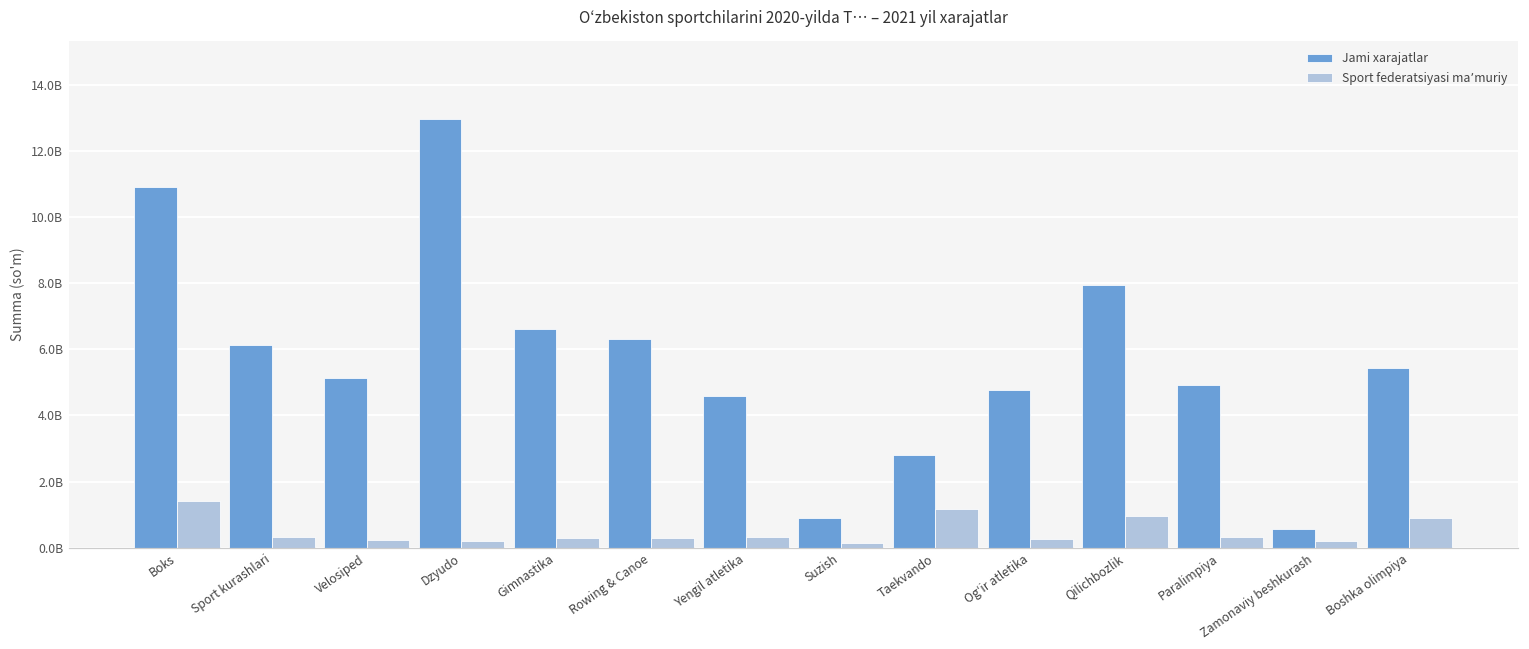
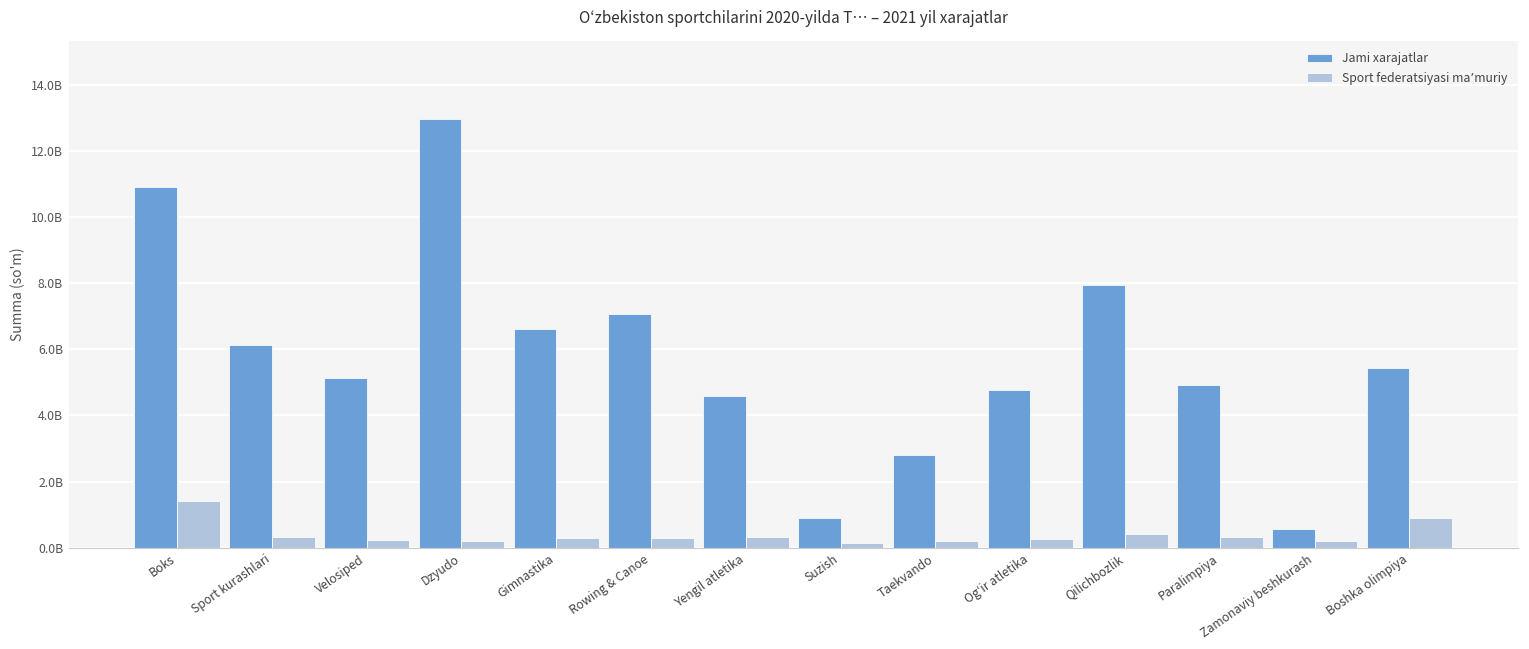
  {
    "Jami xarajatlar": {
      "Boks": 10900000000,
      "Sport kurashlari": 6100000000,
      "Velosiped": 5100000000,
      "Dzyudo": 13000000000,
      "Gimnastika": 6600000000,
-     "Rowing & Canoe": 6300000000,
+     "Rowing & Canoe": 7100000000,
      "Yengil atletika": 4600000000,
      "Suzish": 900000000,
      "Taekvando": 2800000000,
      "Ogʻir atletika": 4800000000,
      "Qilichbozlik": 7900000000,
      "Paralimpiya": 4900000000,
      "Zamonaviy beshkurash": 600000000,
      "Boshka olimpiya": 5400000000
    },
    "Sport federatsiyasi maʼmuriy": {
      "Boks": 1400000000,
      "Sport kurashlari": 300000000,
      "Velosiped": 200000000,
      "Dzyudo": 200000000,
      "Gimnastika": 300000000,
      "Rowing & Canoe": 300000000,
      "Yengil atletika": 300000000,
      "Suzish": 100000000,
-     "Taekvando": 1200000000,
+     "Taekvando": 200000000,
      "Ogʻir atletika": 300000000,
-     "Qilichbozlik": 1000000000,
+     "Qilichbozlik": 400000000,
      "Paralimpiya": 300000000,
      "Zamonaviy beshkurash": 200000000,
      "Boshka olimpiya": 900000000
    }
  }
